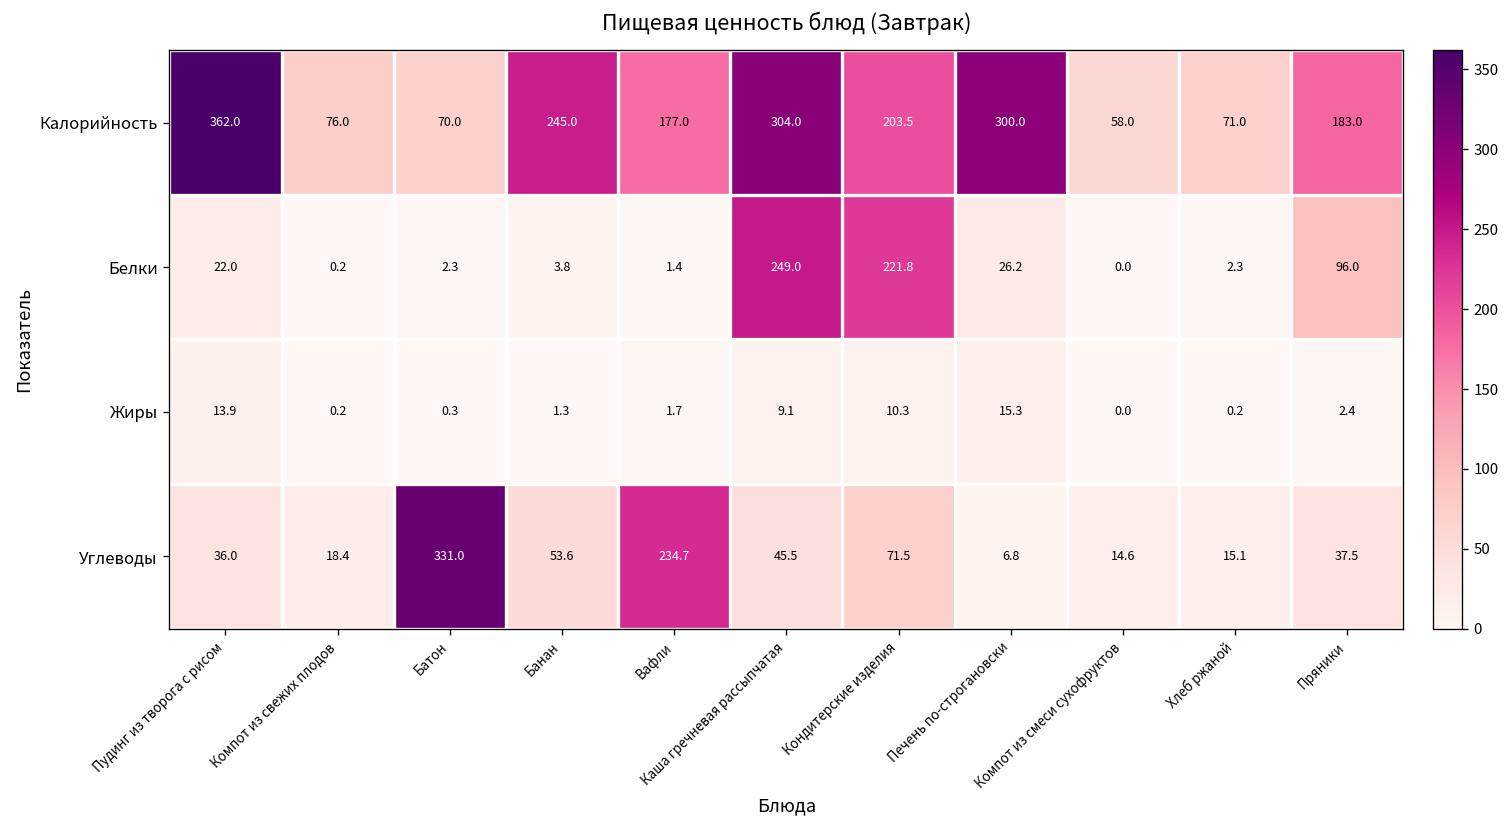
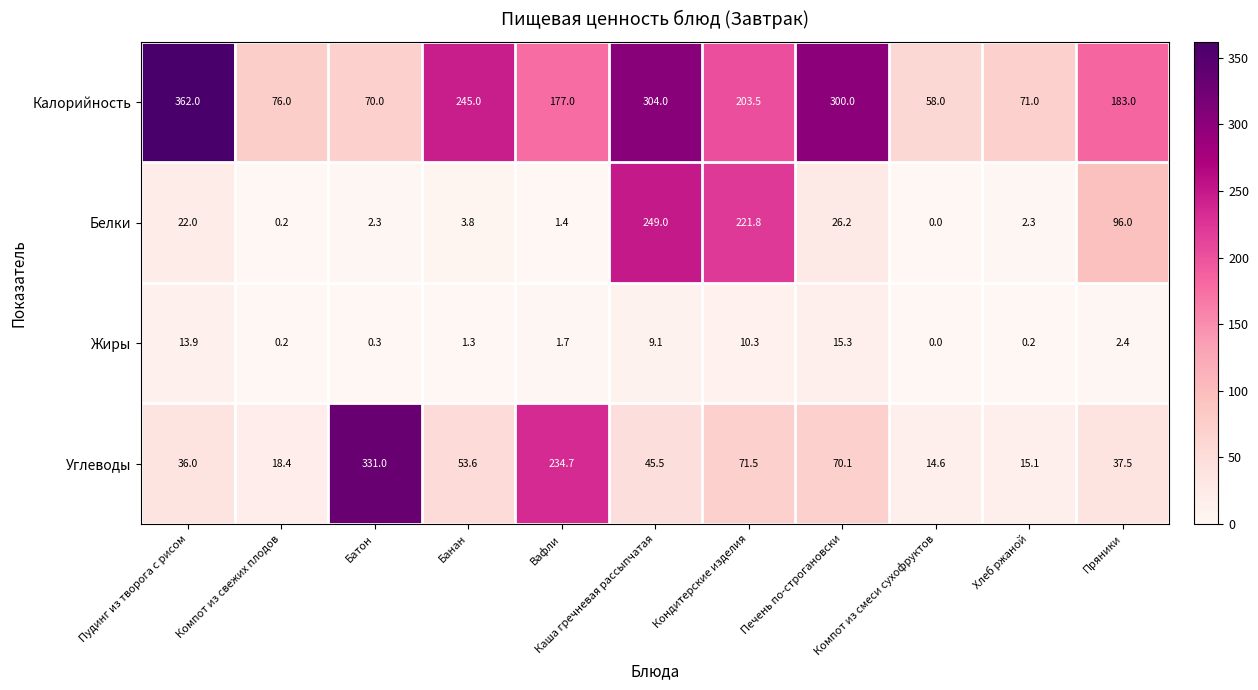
  {
    "Калорийность": {
      "Пудинг из творога с рисом": 362.0,
      "Компот из свежих плодов": 76.0,
      "Батон": 70.0,
      "Банан": 245.0,
      "Вафли": 177.0,
      "Каша гречневая рассыпчатая": 304.0,
      "Кондитерские изделия": 203.5,
      "Печень по-строгановски": 300.0,
      "Компот из смеси сухофруктов": 58.0,
      "Хлеб ржаной": 71.0,
      "Пряники": 183.0
    },
    "Белки": {
      "Пудинг из творога с рисом": 22.0,
      "Компот из свежих плодов": 0.2,
      "Батон": 2.3,
      "Банан": 3.8,
      "Вафли": 1.4,
      "Каша гречневая рассыпчатая": 249.0,
      "Кондитерские изделия": 221.8,
      "Печень по-строгановски": 26.2,
      "Компот из смеси сухофруктов": 0.0,
      "Хлеб ржаной": 2.3,
      "Пряники": 96.0
    },
    "Жиры": {
      "Пудинг из творога с рисом": 13.9,
      "Компот из свежих плодов": 0.2,
      "Батон": 0.3,
      "Банан": 1.3,
      "Вафли": 1.7,
      "Каша гречневая рассыпчатая": 9.1,
      "Кондитерские изделия": 10.3,
      "Печень по-строгановски": 15.3,
      "Компот из смеси сухофруктов": 0.0,
      "Хлеб ржаной": 0.2,
      "Пряники": 2.4
    },
    "Углеводы": {
      "Пудинг из творога с рисом": 36.0,
      "Компот из свежих плодов": 18.4,
      "Батон": 331.0,
      "Банан": 53.6,
      "Вафли": 234.7,
      "Каша гречневая рассыпчатая": 45.5,
      "Кондитерские изделия": 71.5,
-     "Печень по-строгановски": 6.8,
+     "Печень по-строгановски": 70.1,
      "Компот из смеси сухофруктов": 14.6,
      "Хлеб ржаной": 15.1,
      "Пряники": 37.5
    }
  }
